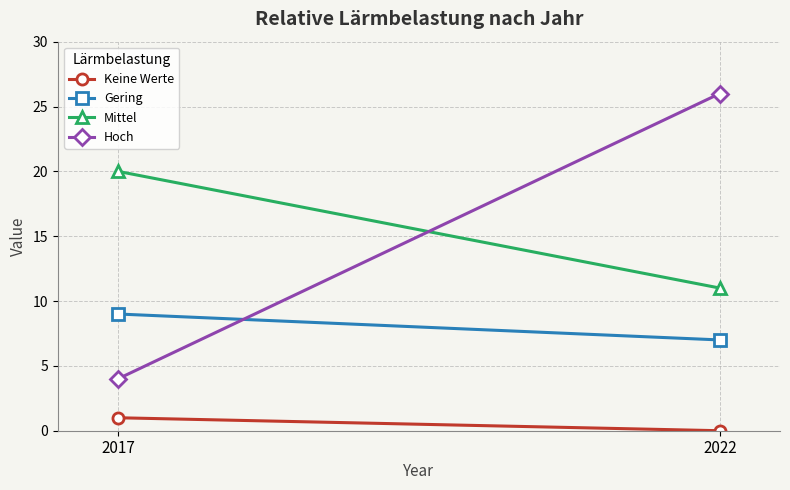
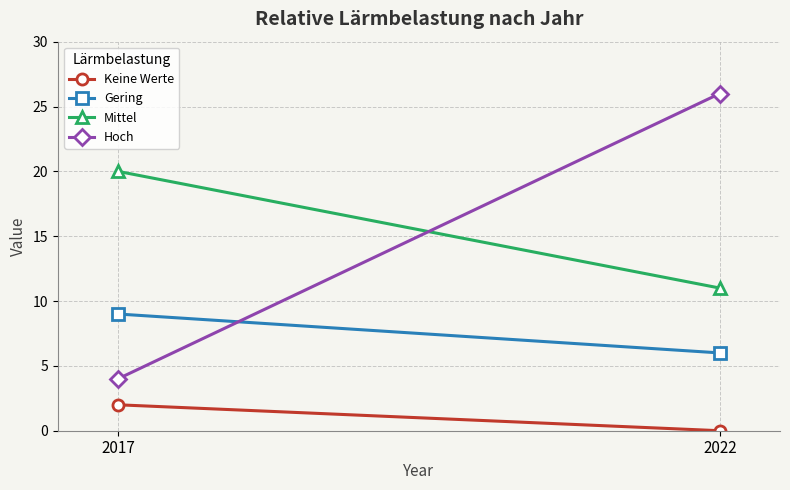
  {
    "Keine Werte": {
-     "2017": 1,
+     "2017": 2,
      "2022": 0
    },
    "Gering": {
      "2017": 9,
-     "2022": 7
+     "2022": 6
    },
    "Mittel": {
      "2017": 20,
      "2022": 11
    },
    "Hoch": {
      "2017": 4,
      "2022": 26
    }
  }
